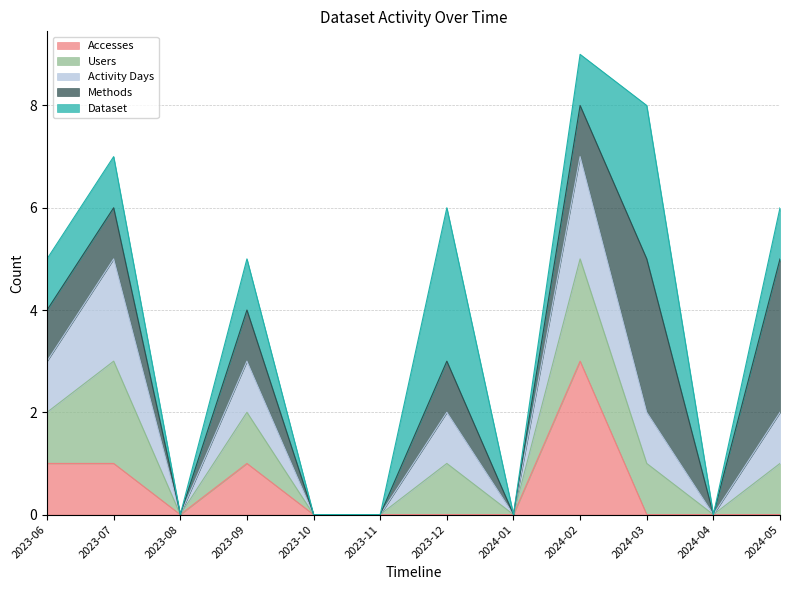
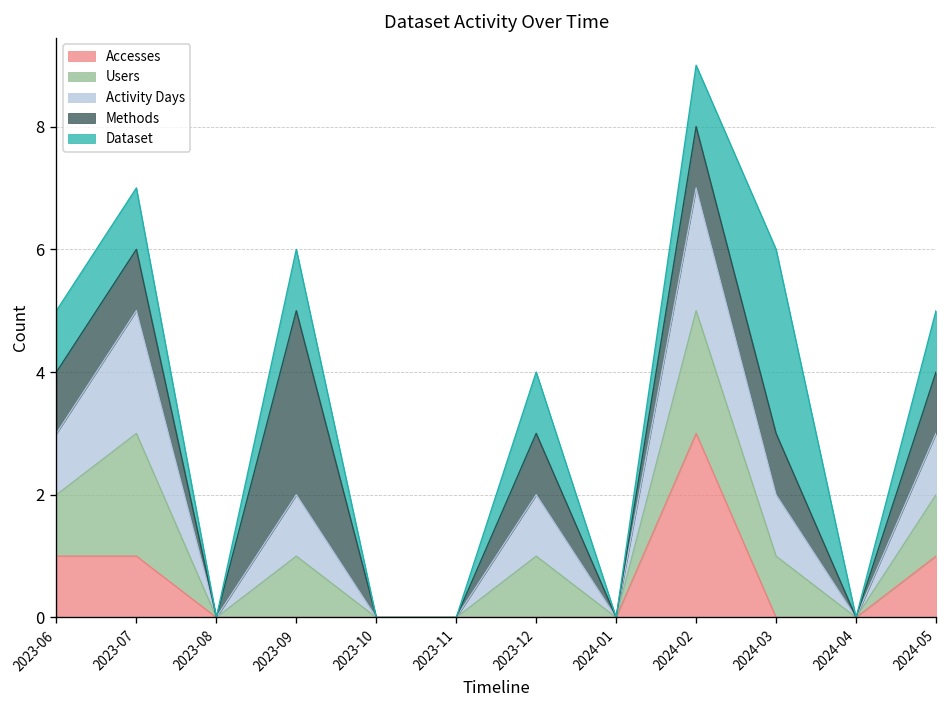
  {
    "Accesses": {
      "2023-06": 1,
      "2023-07": 1,
-     "2023-09": 1,
+     "2023-09": 0,
      "2023-12": 0,
      "2024-02": 3,
      "2024-03": 0,
-     "2024-05": 0
+     "2024-05": 1
    },
    "Users": {
      "2023-06": 1,
      "2023-07": 2,
      "2023-09": 1,
      "2023-12": 1,
      "2024-02": 2,
      "2024-03": 1,
      "2024-05": 1
    },
    "Activity Days": {
      "2023-06": 1,
      "2023-07": 2,
      "2023-09": 1,
      "2023-12": 1,
      "2024-02": 2,
      "2024-03": 1,
      "2024-05": 1
    },
    "Methods": {
      "2023-06": 1,
      "2023-07": 1,
-     "2023-09": 1,
+     "2023-09": 3,
      "2023-12": 1,
      "2024-02": 1,
-     "2024-03": 3,
-     "2024-05": 3
+     "2024-03": 1,
+     "2024-05": 1
    },
    "Dataset": {
      "2023-06": 1,
      "2023-07": 1,
      "2023-09": 1,
-     "2023-12": 3,
+     "2023-12": 1,
      "2024-02": 1,
      "2024-03": 3,
      "2024-05": 1
    }
  }
